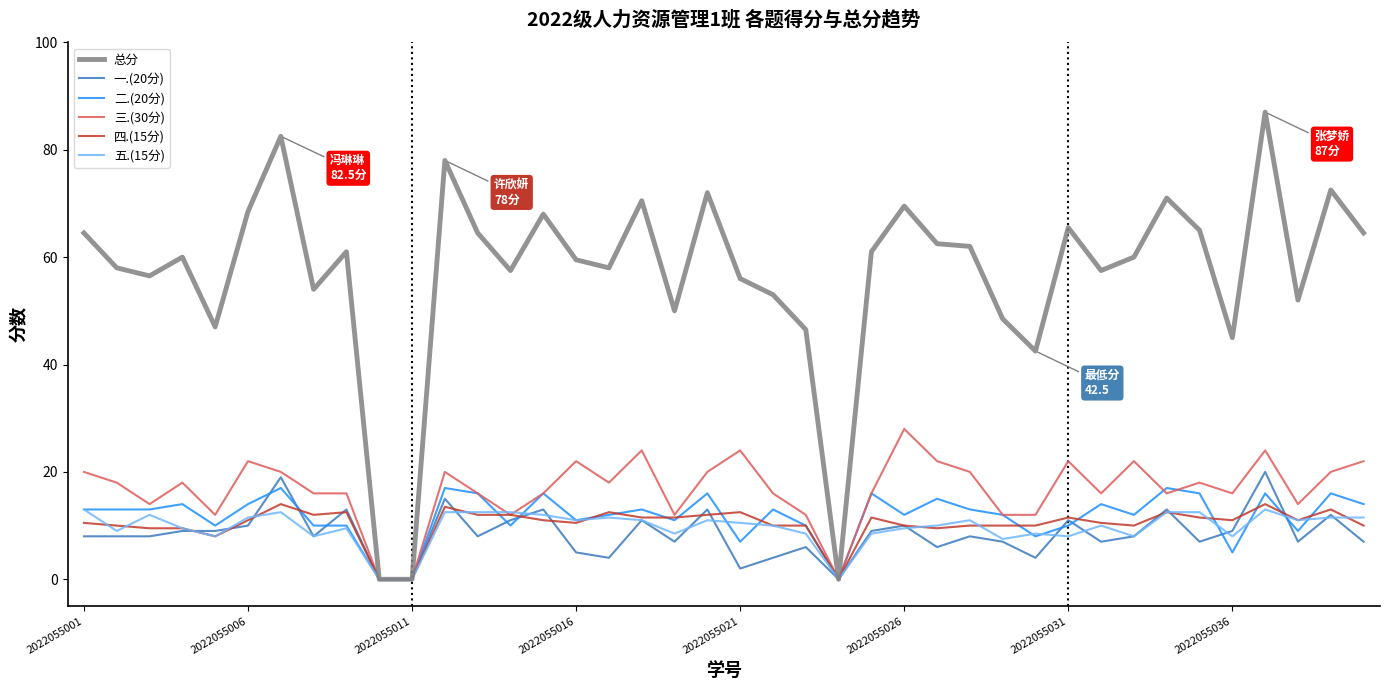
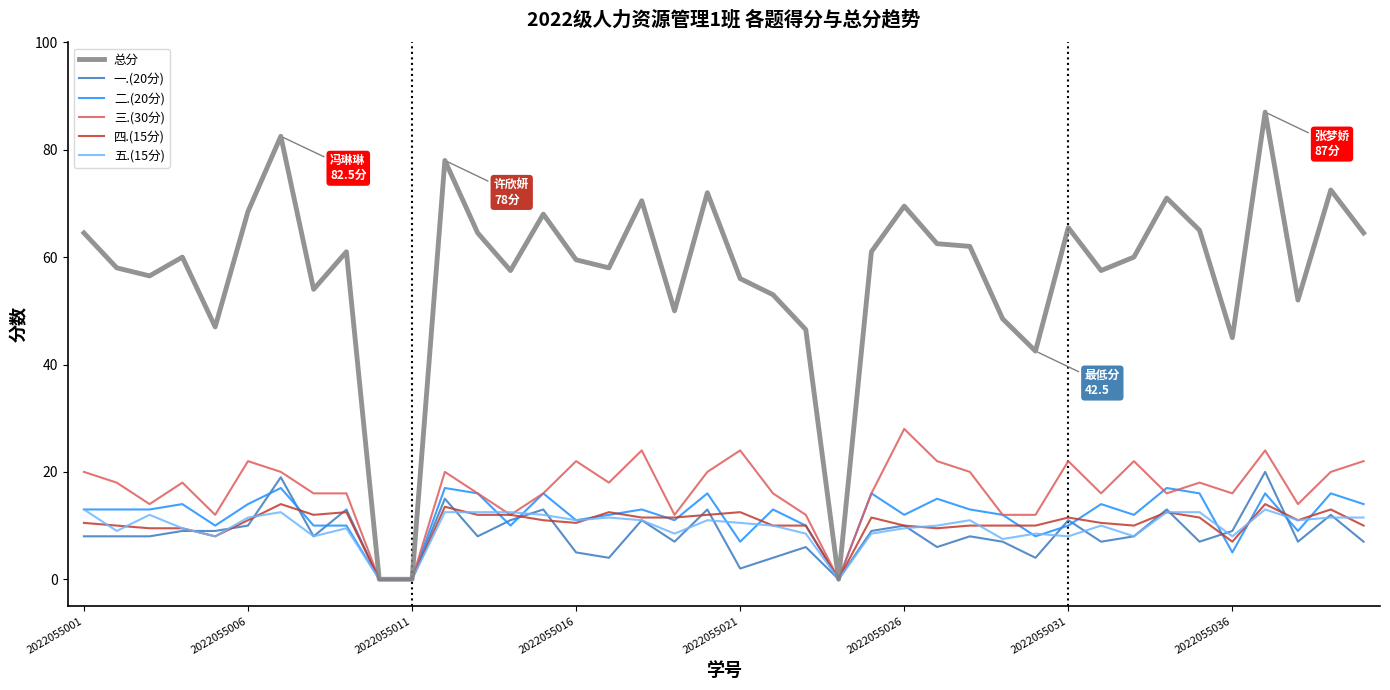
  {
    "总分": {
      "2022055001": 65,
      "2022055006": 69,
      "2022055016": 60,
      "2022055021": 56,
      "2022055026": 70,
      "2022055031": 66,
      "2022055036": 45
    },
    "一.(20分)": {
      "2022055001": 8,
      "2022055006": 10,
      "2022055016": 5,
      "2022055021": 2,
      "2022055031": 11,
      "2022055036": 9
    },
    "二.(20分)": {
      "2022055006": 14,
      "2022055021": 7,
      "2022055026": 12,
      "2022055031": 10,
      "2022055036": 5
    },
    "三.(30分)": {
      "2022055001": 20,
      "2022055006": 22,
      "2022055016": 22,
      "2022055021": 24,
      "2022055026": 28,
      "2022055031": 22,
      "2022055036": 16
    },
    "四.(15分)": {
      "2022055001": 11,
      "2022055006": 11,
      "2022055016": 11,
      "2022055021": 13,
      "2022055031": 12,
-     "2022055036": 11
+     "2022055036": 7
    },
    "五.(15分)": {
      "2022055006": 12,
      "2022055021": 11,
      "2022055026": 10,
      "2022055031": 8,
      "2022055036": 8
    }
  }
